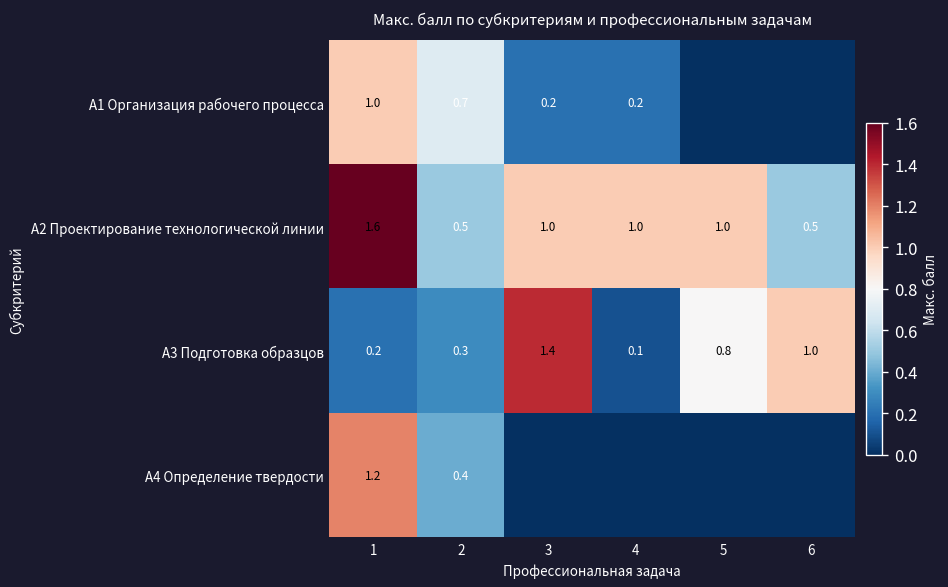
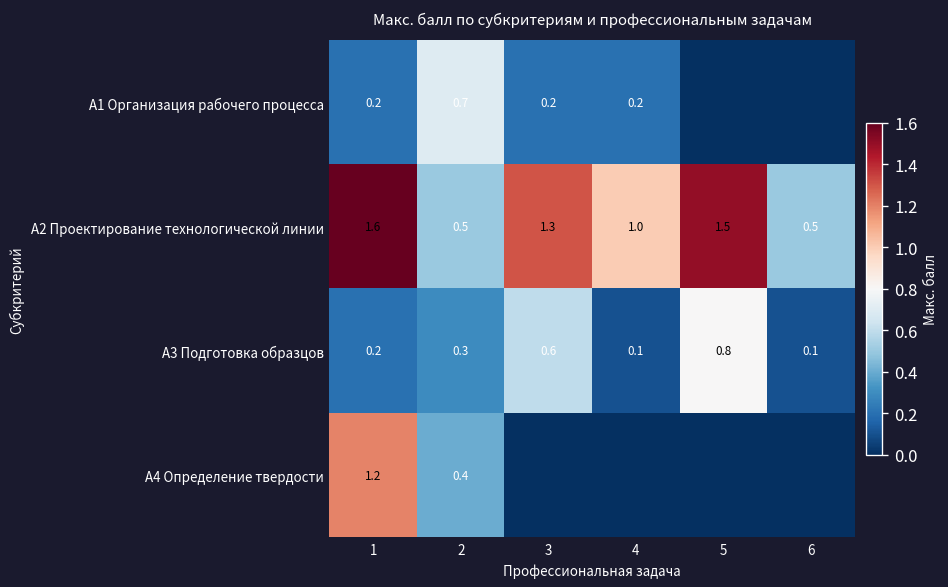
  {
    "А1 Организация рабочего процесса": {
-     "1": 1.0,
+     "1": 0.2,
      "3": 0.2,
      "4": 0.2
    },
    "А2 Проектирование технологической линии": {
      "1": 1.6,
      "2": 0.5,
-     "3": 1.0,
+     "3": 1.3,
      "4": 1.0,
-     "5": 1.0,
+     "5": 1.5,
      "6": 0.5
    },
    "А3 Подготовка образцов": {
      "1": 0.2,
      "2": 0.3,
-     "3": 1.4,
+     "3": 0.6,
      "4": 0.1,
      "5": 0.8,
-     "6": 1.0
+     "6": 0.1
    },
    "А4 Определение твердости": {
      "1": 1.2,
      "2": 0.4
    }
  }
